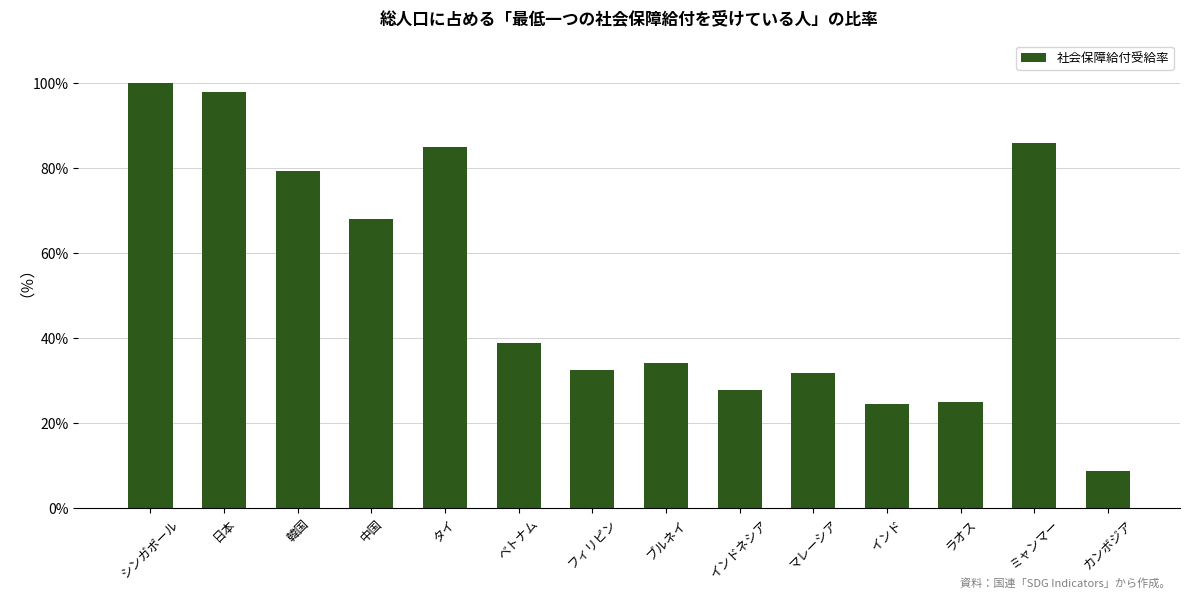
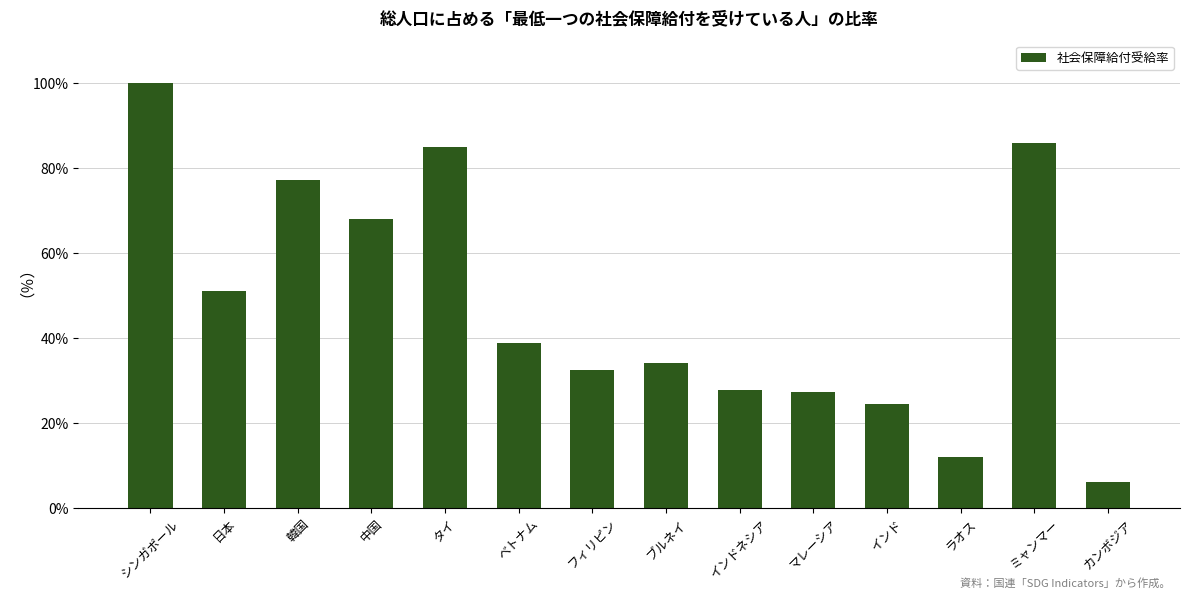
  {
    "シンガポール": "100%",
-   "日本": "98%",
-   "韓国": "79%",
+   "日本": "51%",
+   "韓国": "77%",
    "中国": "68%",
    "タイ": "85%",
    "ベトナム": "39%",
    "フィリピン": "33%",
    "ブルネイ": "34%",
    "インドネシア": "28%",
-   "マレーシア": "32%",
+   "マレーシア": "27%",
    "インド": "24%",
-   "ラオス": "25%",
+   "ラオス": "12%",
    "ミャンマー": "86%",
-   "カンボジア": "9%"
+   "カンボジア": "6%"
  }
